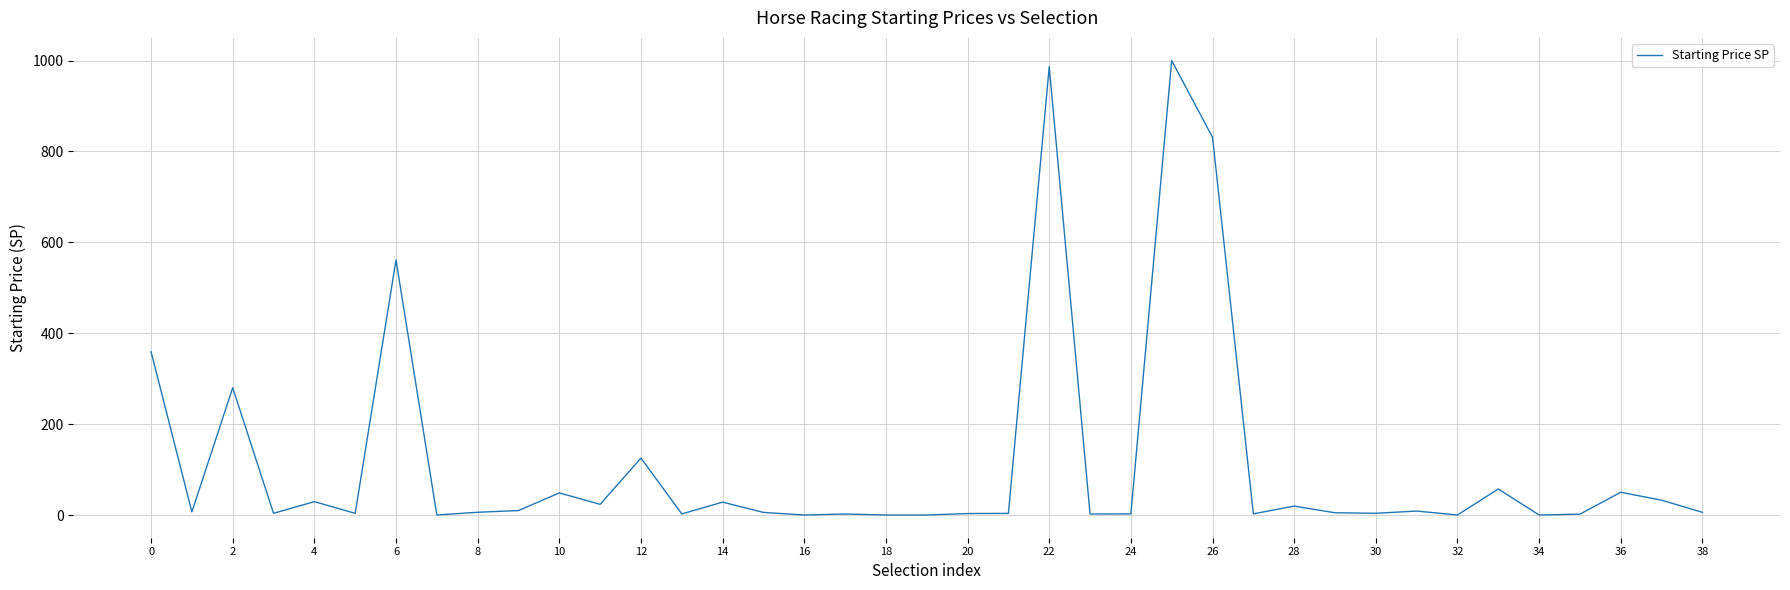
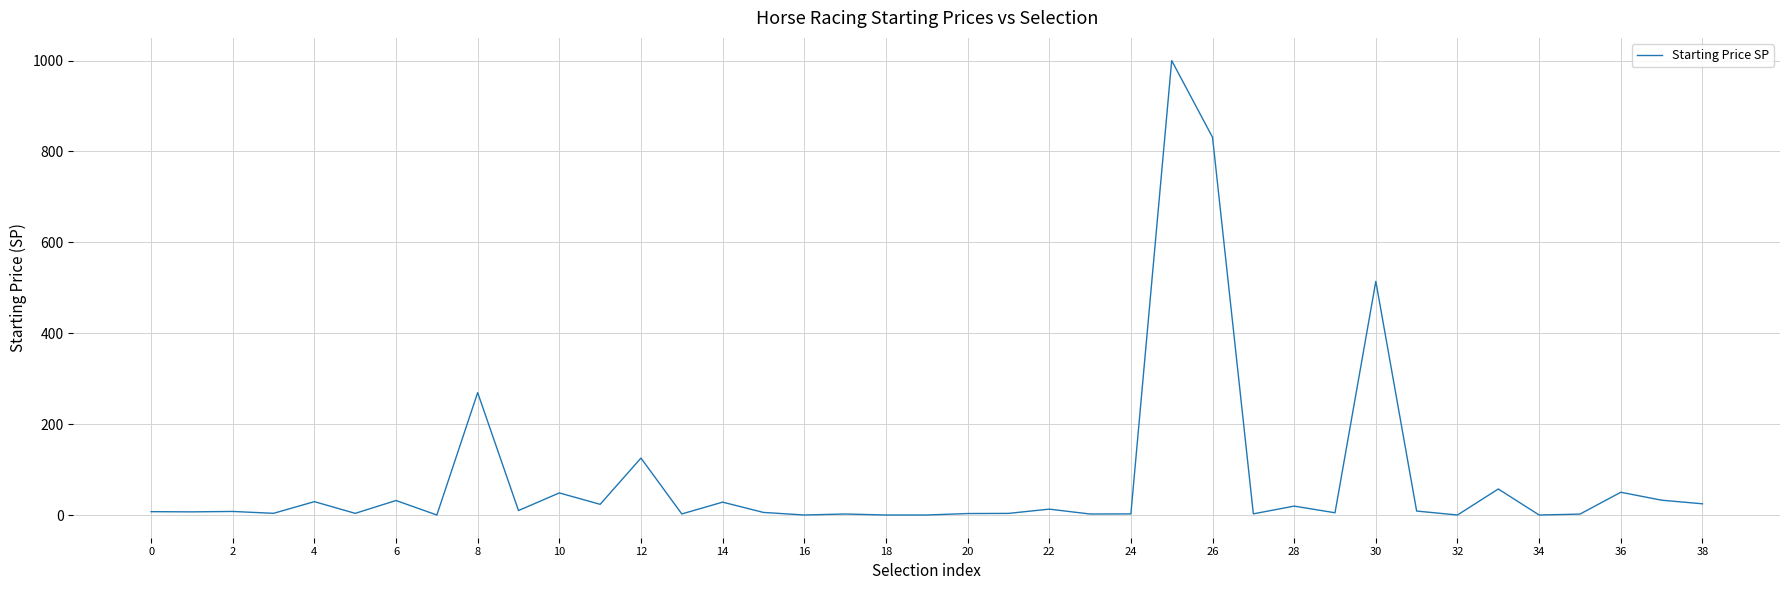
  {
-   "0": 360,
-   "2": 280,
+   "0": 10,
+   "2": 10,
    "4": 30,
-   "6": 560,
-   "8": 10,
+   "6": 30,
+   "8": 270,
    "10": 50,
    "12": 130,
    "14": 30,
    "16": 0,
    "18": 0,
    "20": 0,
-   "22": 990,
+   "22": 10,
    "24": 0,
    "26": 830,
    "28": 20,
-   "30": 0,
+   "30": 510,
    "32": 0,
    "34": 0,
    "36": 50,
-   "38": 10
+   "38": 20
  }
